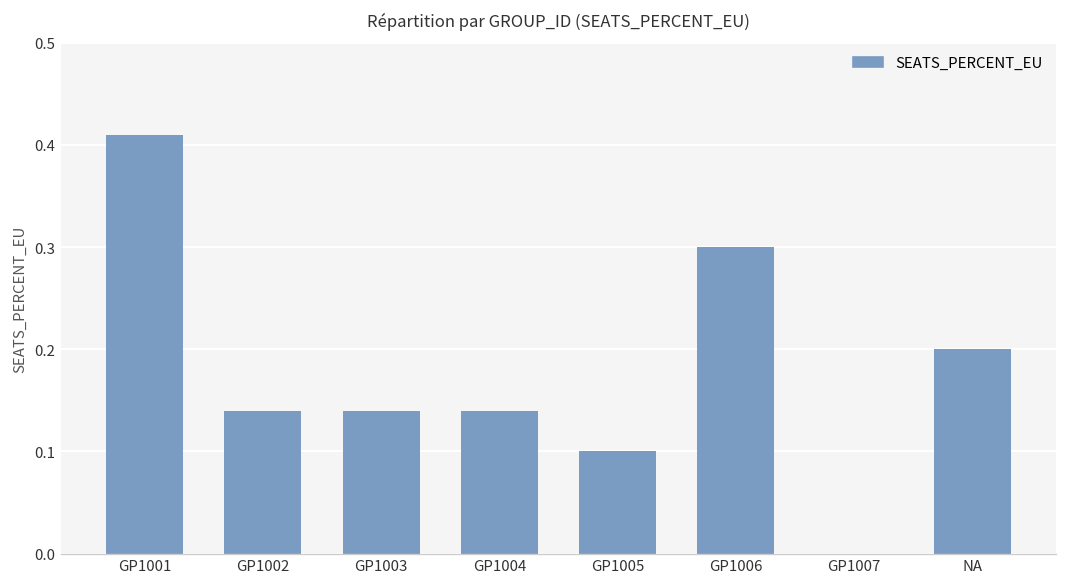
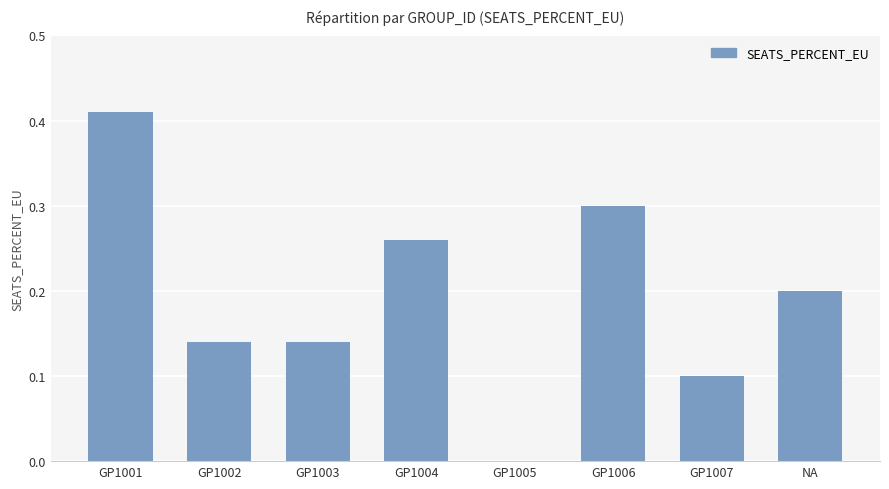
  {
    "GP1001": 0.41,
    "GP1002": 0.14,
    "GP1003": 0.14,
-   "GP1004": 0.14,
-   "GP1005": 0.1,
+   "GP1004": 0.26,
+   "GP1005": 0.0,
    "GP1006": 0.30,
-   "GP1007": 0.0,
+   "GP1007": 0.1,
    "NA": 0.20
  }
